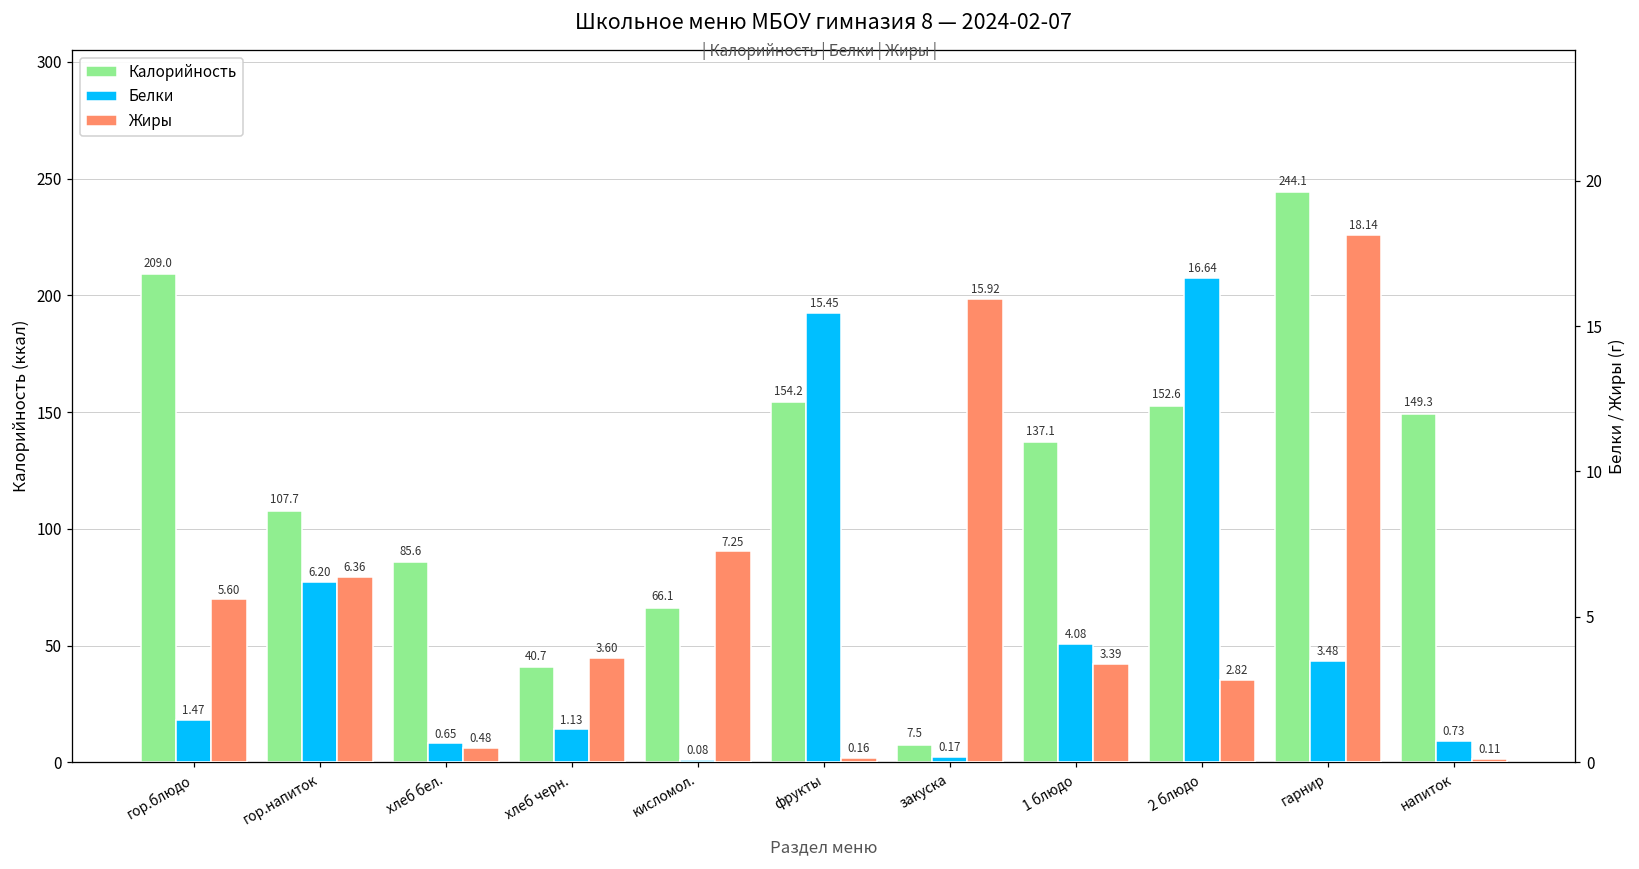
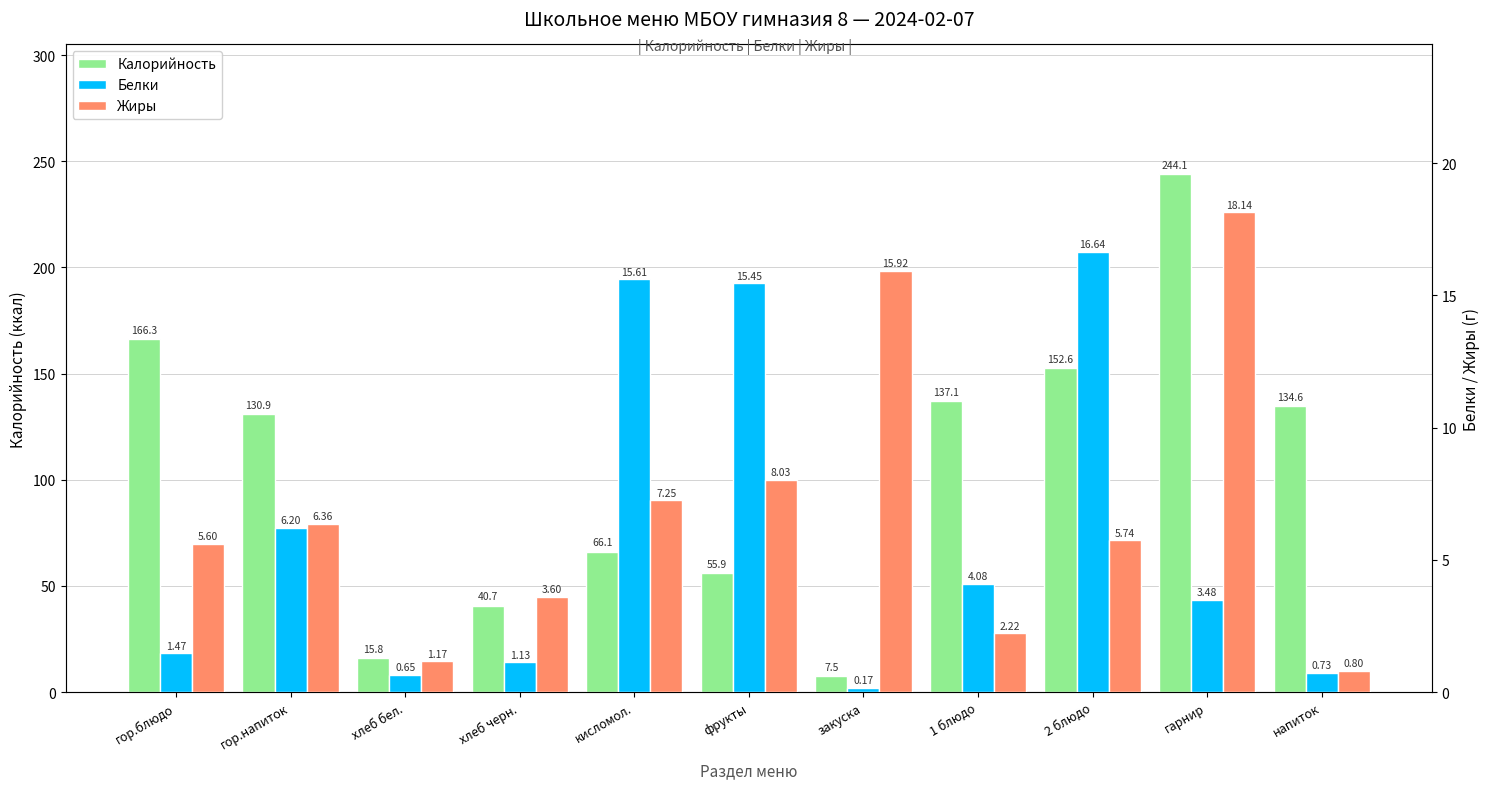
  {
    "Калорийность": {
-     "гор.блюдо": 209.0,
-     "гор.напиток": 107.7,
-     "хлеб бел.": 85.6,
+     "гор.блюдо": 166.3,
+     "гор.напиток": 130.9,
+     "хлеб бел.": 15.8,
      "хлеб черн.": 40.7,
      "кисломол.": 66.1,
-     "фрукты": 154.2,
+     "фрукты": 55.9,
      "закуска": 7.5,
      "1 блюдо": 137.1,
      "2 блюдо": 152.6,
      "гарнир": 244.1,
-     "напиток": 149.3
+     "напиток": 134.6
    },
    "Белки": {
      "гор.блюдо": 1.47,
      "гор.напиток": 6.20,
      "хлеб бел.": 0.65,
      "хлеб черн.": 1.13,
-     "кисломол.": 0.08,
+     "кисломол.": 15.61,
      "фрукты": 15.45,
      "закуска": 0.17,
      "1 блюдо": 4.08,
      "2 блюдо": 16.64,
      "гарнир": 3.48,
      "напиток": 0.73
    },
    "Жиры": {
      "гор.блюдо": 5.60,
      "гор.напиток": 6.36,
-     "хлеб бел.": 0.48,
+     "хлеб бел.": 1.17,
      "хлеб черн.": 3.60,
      "кисломол.": 7.25,
-     "фрукты": 0.16,
+     "фрукты": 8.03,
      "закуска": 15.92,
-     "1 блюдо": 3.39,
-     "2 блюдо": 2.82,
+     "1 блюдо": 2.22,
+     "2 блюдо": 5.74,
      "гарнир": 18.14,
-     "напиток": 0.11
+     "напиток": 0.80
    }
  }
